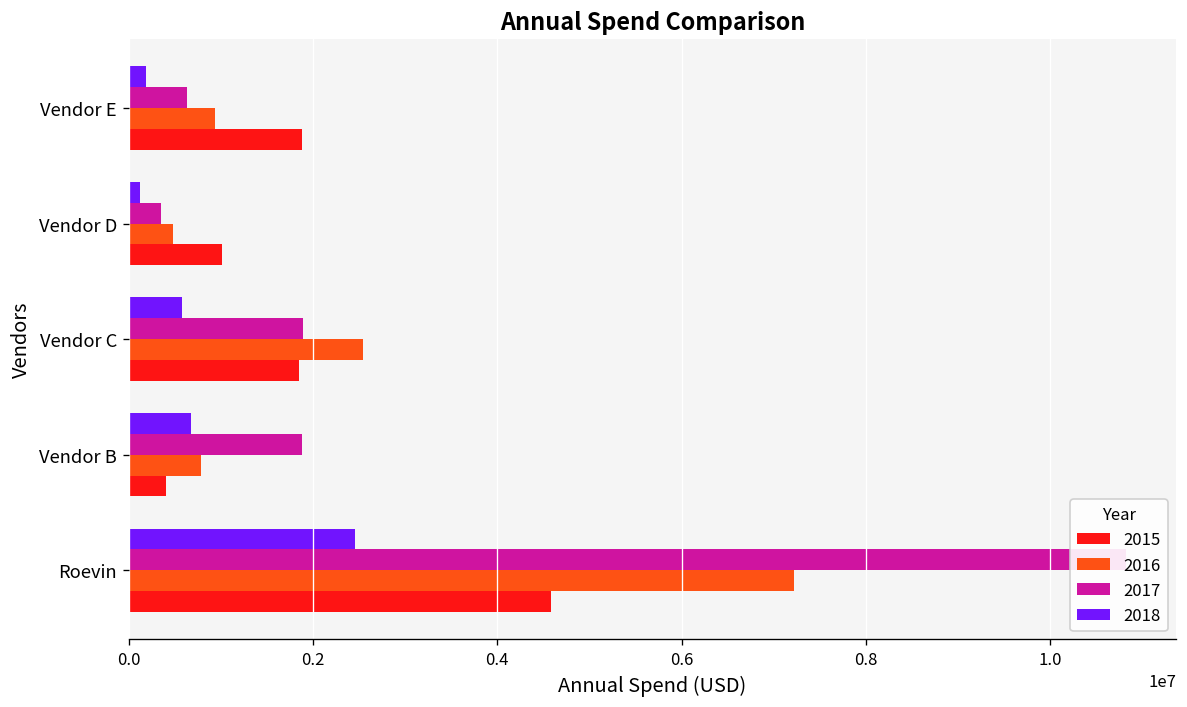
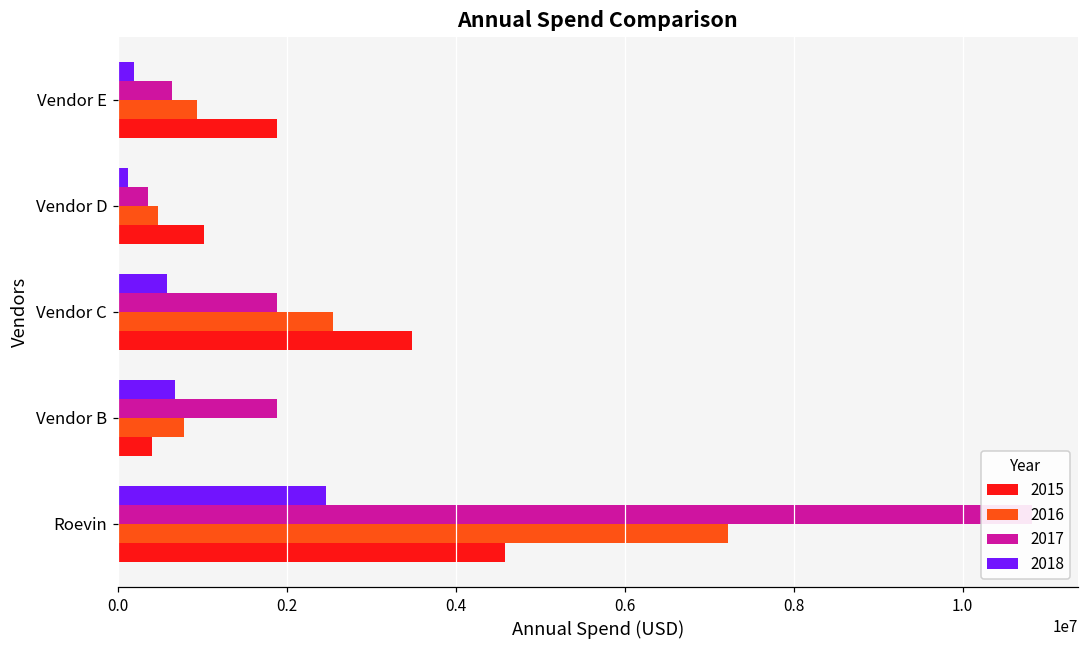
  {
    "2015": {
      "Vendor E": 1900000,
      "Vendor D": 1000000,
-     "Vendor C": 1800000,
+     "Vendor C": 3500000,
      "Vendor B": 400000,
      "Roevin": 4600000
    },
    "2016": {
      "Vendor E": 900000,
      "Vendor D": 500000,
      "Vendor C": 2500000,
      "Vendor B": 800000,
      "Roevin": 7200000
    },
    "2017": {
      "Vendor E": 600000,
      "Vendor D": 400000,
      "Vendor C": 1900000,
      "Vendor B": 1900000
    },
    "2018": {
      "Vendor E": 200000,
      "Vendor D": 100000,
      "Vendor C": 600000,
      "Vendor B": 700000,
      "Roevin": 2500000
    }
  }
